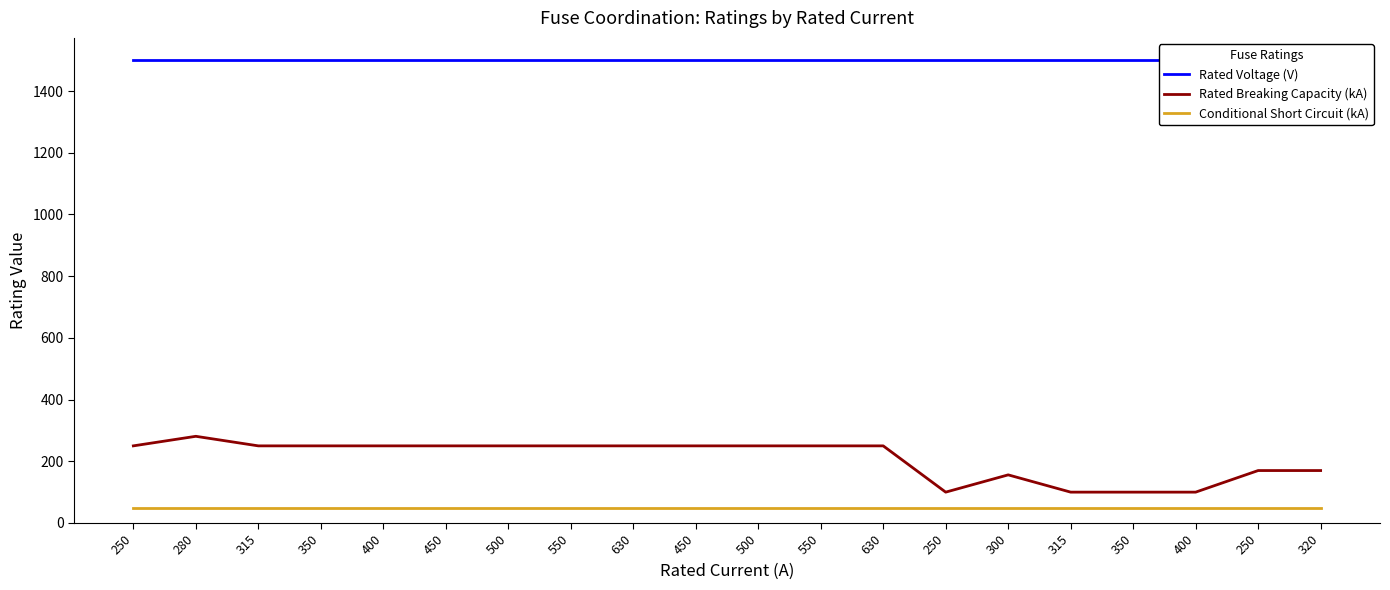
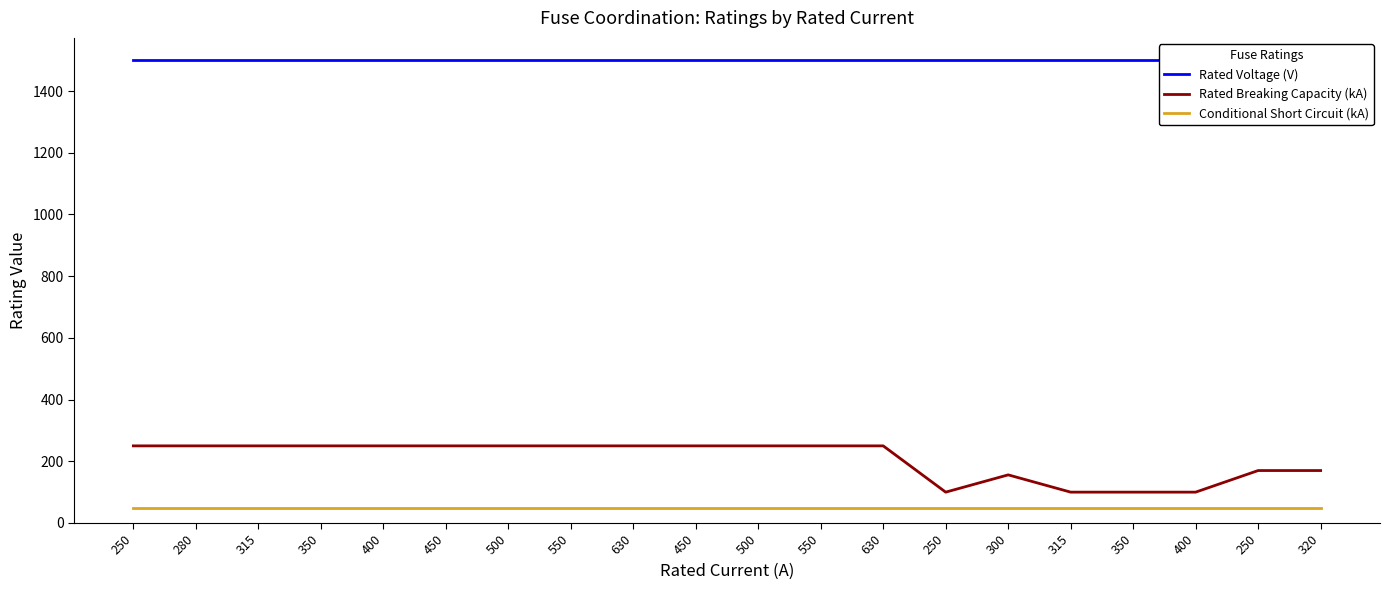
  {
    "Rated Voltage (V)": {
      "280": 1500,
      "300": 1500
    },
    "Rated Breaking Capacity (kA)": {
-     "280": 280,
+     "280": 250,
      "300": 160,
      "320": 170
    },
    "Conditional Short Circuit (kA)": {
      "280": 50,
      "300": 50,
      "320": 50
    }
  }
